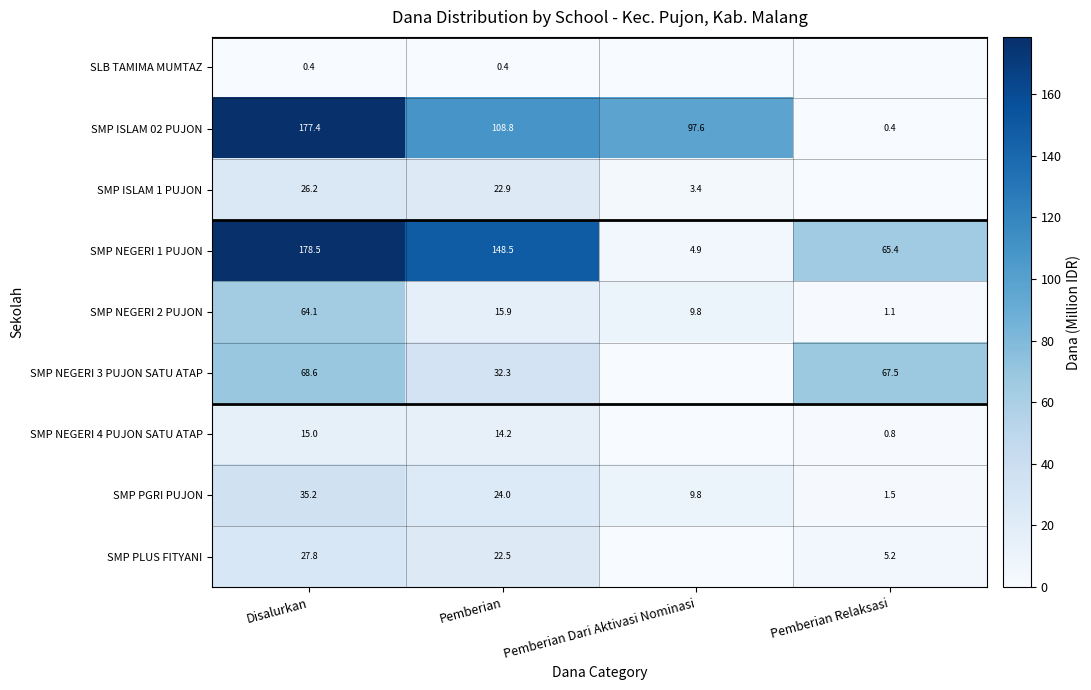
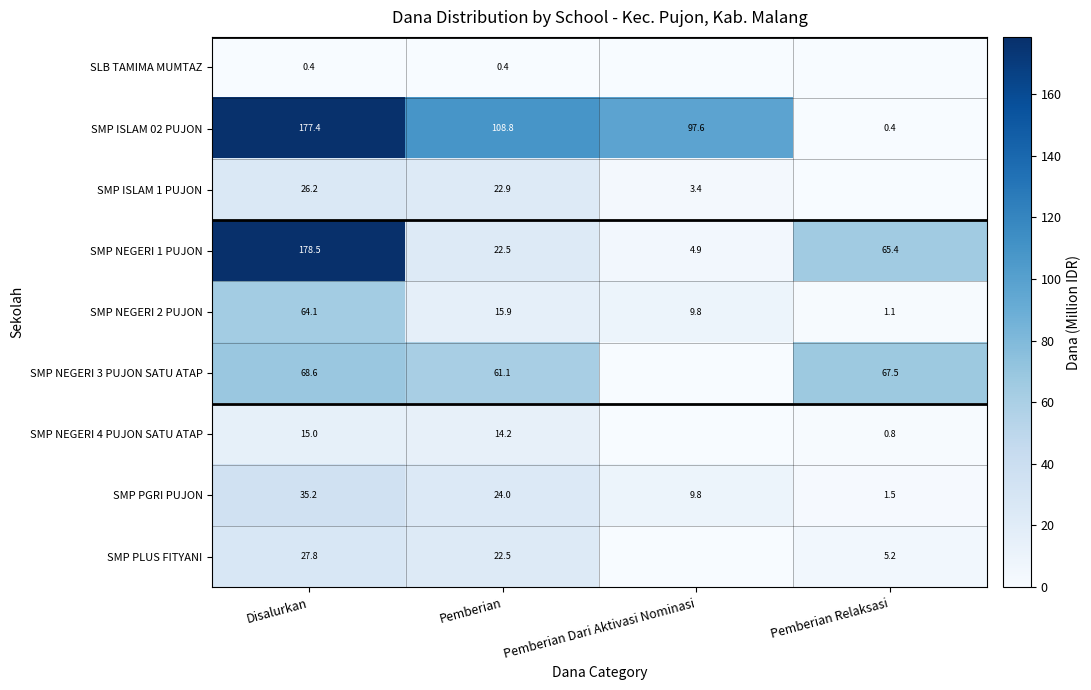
  {
    "SLB TAMIMA MUMTAZ": {
      "Disalurkan": 0.4,
      "Pemberian": 0.4
    },
    "SMP ISLAM 02 PUJON": {
      "Disalurkan": 177.4,
      "Pemberian": 108.8,
      "Pemberian Dari Aktivasi Nominasi": 97.6,
      "Pemberian Relaksasi": 0.4
    },
    "SMP ISLAM 1 PUJON": {
      "Disalurkan": 26.2,
      "Pemberian": 22.9,
      "Pemberian Dari Aktivasi Nominasi": 3.4
    },
    "SMP NEGERI 1 PUJON": {
      "Disalurkan": 178.5,
-     "Pemberian": 148.5,
+     "Pemberian": 22.5,
      "Pemberian Dari Aktivasi Nominasi": 4.9,
      "Pemberian Relaksasi": 65.4
    },
    "SMP NEGERI 2 PUJON": {
      "Disalurkan": 64.1,
      "Pemberian": 15.9,
      "Pemberian Dari Aktivasi Nominasi": 9.8,
      "Pemberian Relaksasi": 1.1
    },
    "SMP NEGERI 3 PUJON SATU ATAP": {
      "Disalurkan": 68.6,
-     "Pemberian": 32.3,
+     "Pemberian": 61.1,
      "Pemberian Relaksasi": 67.5
    },
    "SMP NEGERI 4 PUJON SATU ATAP": {
      "Disalurkan": 15.0,
      "Pemberian": 14.2,
      "Pemberian Relaksasi": 0.8
    },
    "SMP PGRI PUJON": {
      "Disalurkan": 35.2,
      "Pemberian": 24.0,
      "Pemberian Dari Aktivasi Nominasi": 9.8,
      "Pemberian Relaksasi": 1.5
    },
    "SMP PLUS FITYANI": {
      "Disalurkan": 27.8,
      "Pemberian": 22.5,
      "Pemberian Relaksasi": 5.2
    }
  }
